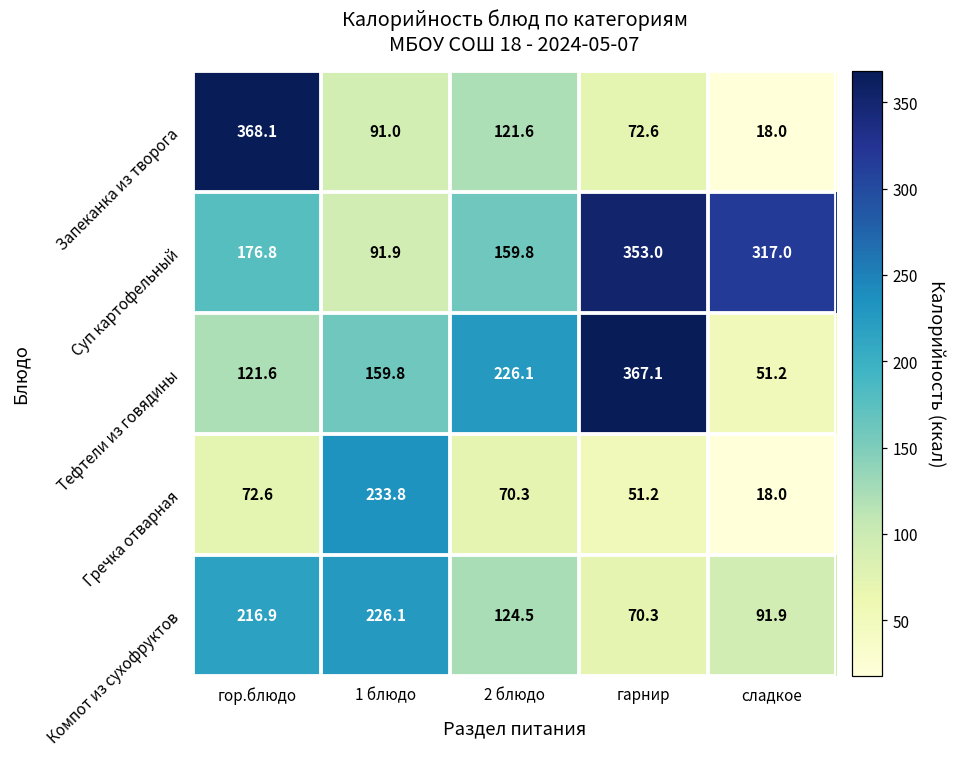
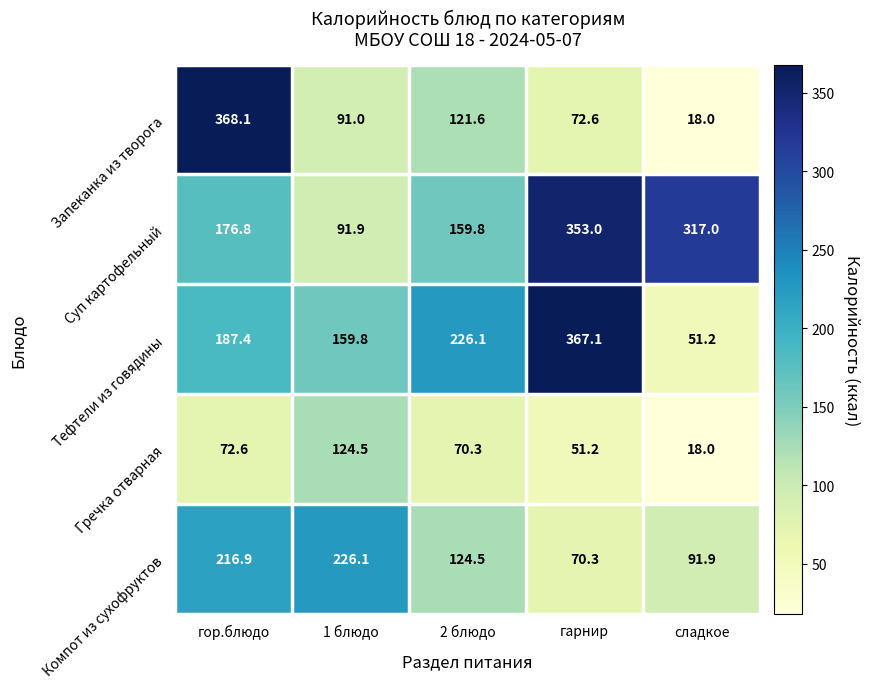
  {
    "Запеканка из творога": {
      "гор.блюдо": 368.1,
      "1 блюдо": 91.0,
      "2 блюдо": 121.6,
      "гарнир": 72.6,
      "сладкое": 18.0
    },
    "Суп картофельный": {
      "гор.блюдо": 176.8,
      "1 блюдо": 91.9,
      "2 блюдо": 159.8,
      "гарнир": 353.0,
      "сладкое": 317.0
    },
    "Тефтели из говядины": {
-     "гор.блюдо": 121.6,
+     "гор.блюдо": 187.4,
      "1 блюдо": 159.8,
      "2 блюдо": 226.1,
      "гарнир": 367.1,
      "сладкое": 51.2
    },
    "Гречка отварная": {
      "гор.блюдо": 72.6,
-     "1 блюдо": 233.8,
+     "1 блюдо": 124.5,
      "2 блюдо": 70.3,
      "гарнир": 51.2,
      "сладкое": 18.0
    },
    "Компот из сухофруктов": {
      "гор.блюдо": 216.9,
      "1 блюдо": 226.1,
      "2 блюдо": 124.5,
      "гарнир": 70.3,
      "сладкое": 91.9
    }
  }
